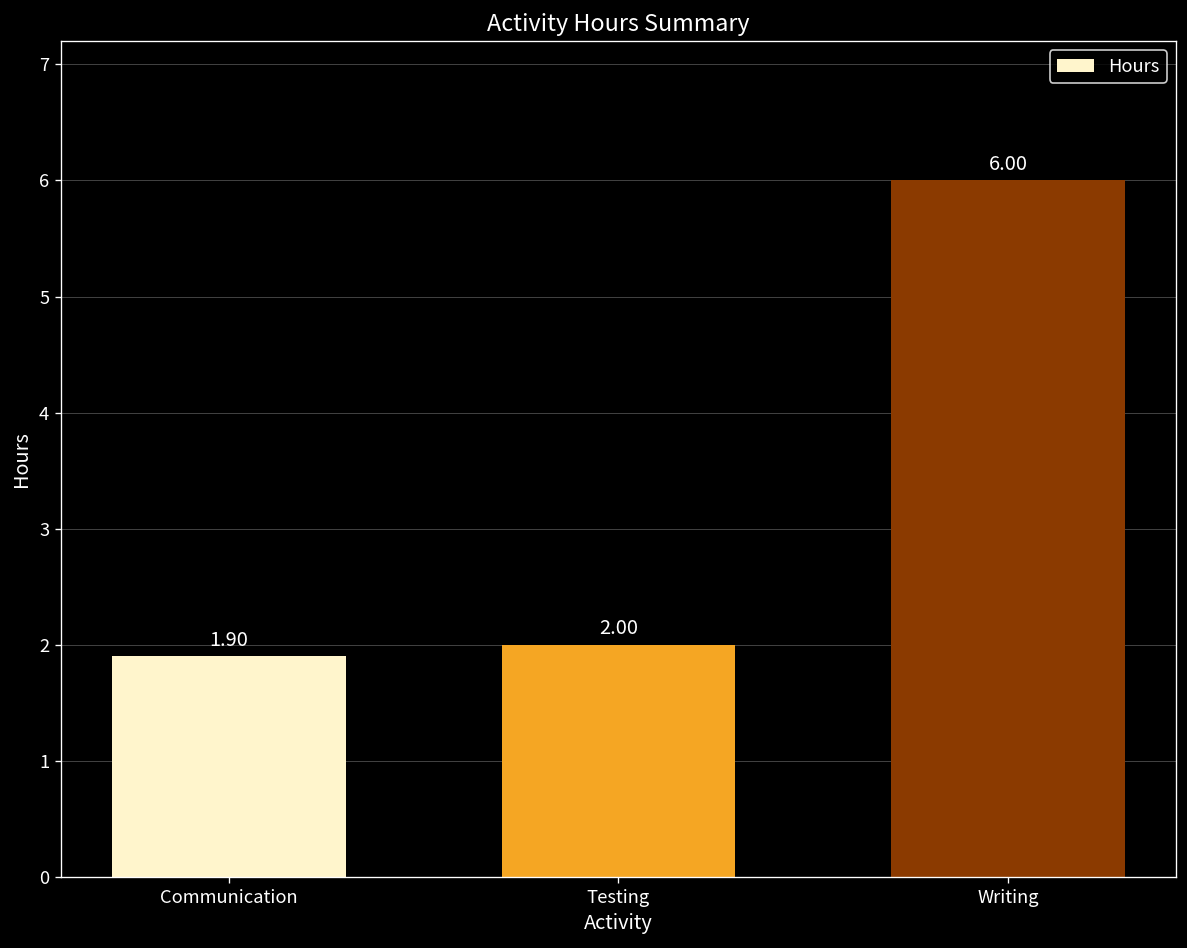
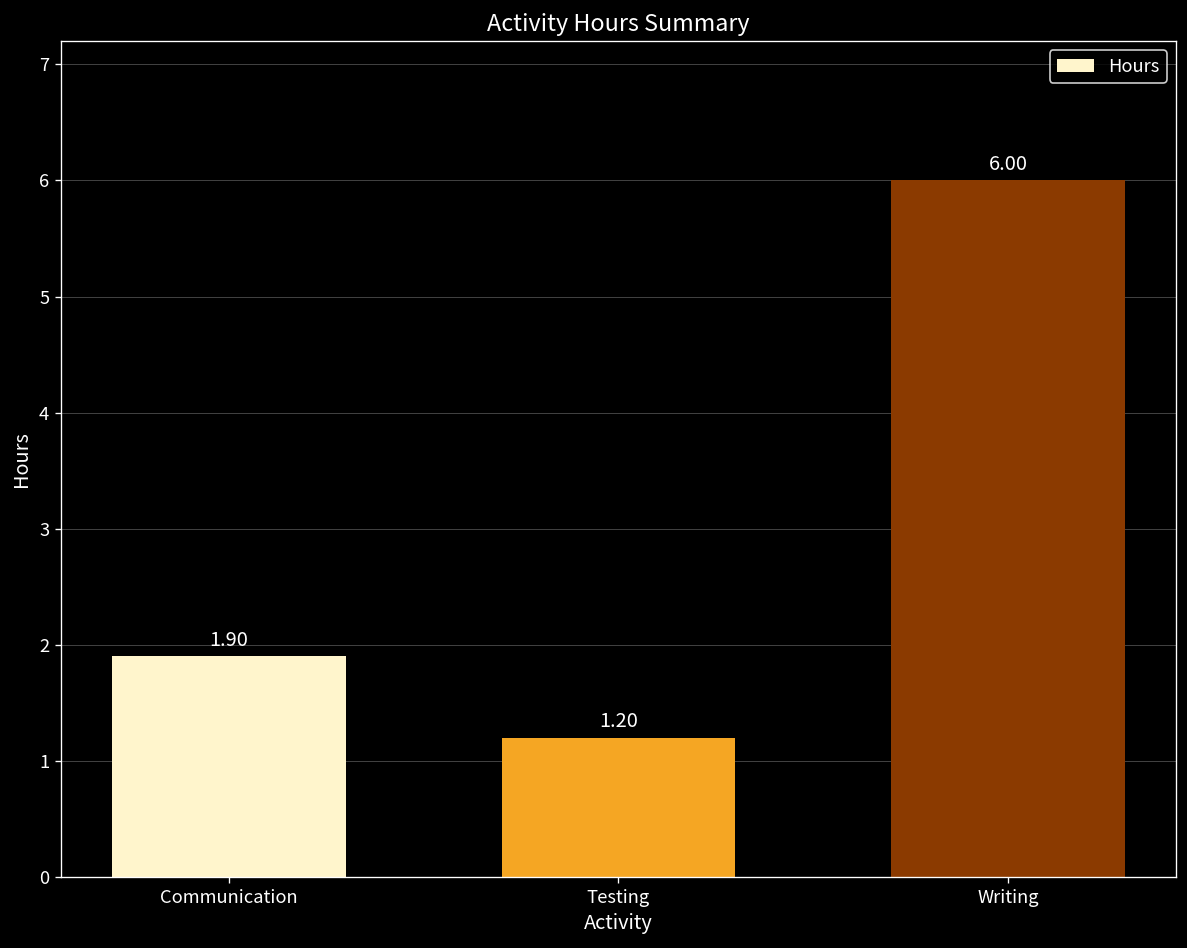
  {
    "Communication": 1.90,
-   "Testing": 2.00,
+   "Testing": 1.20,
    "Writing": 6.00
  }
